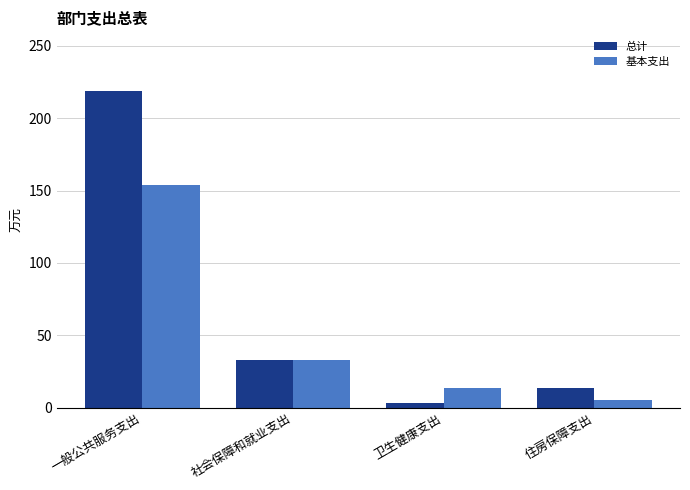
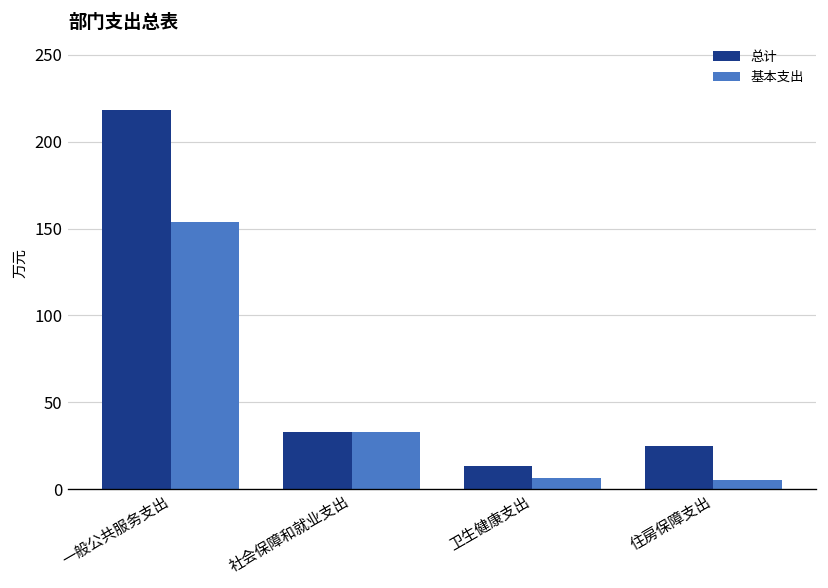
  {
    "总计": {
      "一般公共服务支出": 219,
      "社会保障和就业支出": 33,
-     "卫生健康支出": 3,
-     "住房保障支出": 14
+     "卫生健康支出": 13,
+     "住房保障支出": 25
    },
    "基本支出": {
      "一般公共服务支出": 154,
      "社会保障和就业支出": 33,
-     "卫生健康支出": 13,
+     "卫生健康支出": 7,
      "住房保障支出": 5
    }
  }
